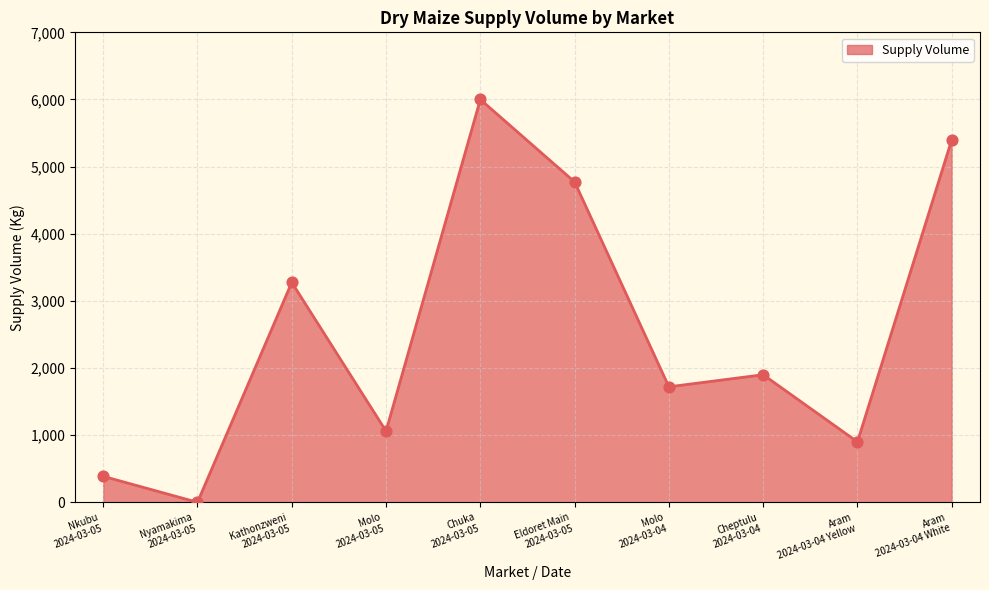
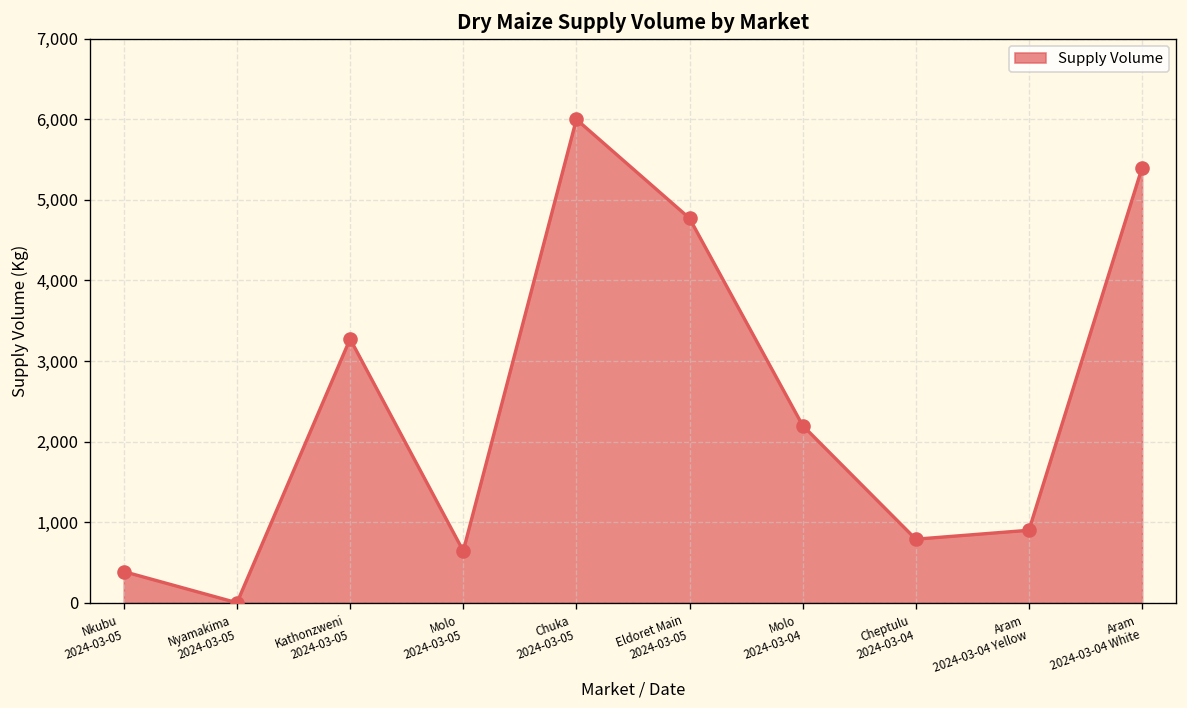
  {
    "Nkubu 2024-03-05": "400",
    "Nyamakima 2024-03-05": "0",
    "Kathonzweni 2024-03-05": "3,300",
-   "Molo 2024-03-05": "1,100",
+   "Molo 2024-03-05": "600",
    "Chuka 2024-03-05": "6,000",
    "Eldoret Main 2024-03-05": "4,800",
-   "Molo 2024-03-04": "1,700",
-   "Cheptulu 2024-03-04": "1,900",
+   "Molo 2024-03-04": "2,200",
+   "Cheptulu 2024-03-04": "800",
    "Aram 2024-03-04 Yellow": "900",
    "Aram 2024-03-04 White": "5,400"
  }
